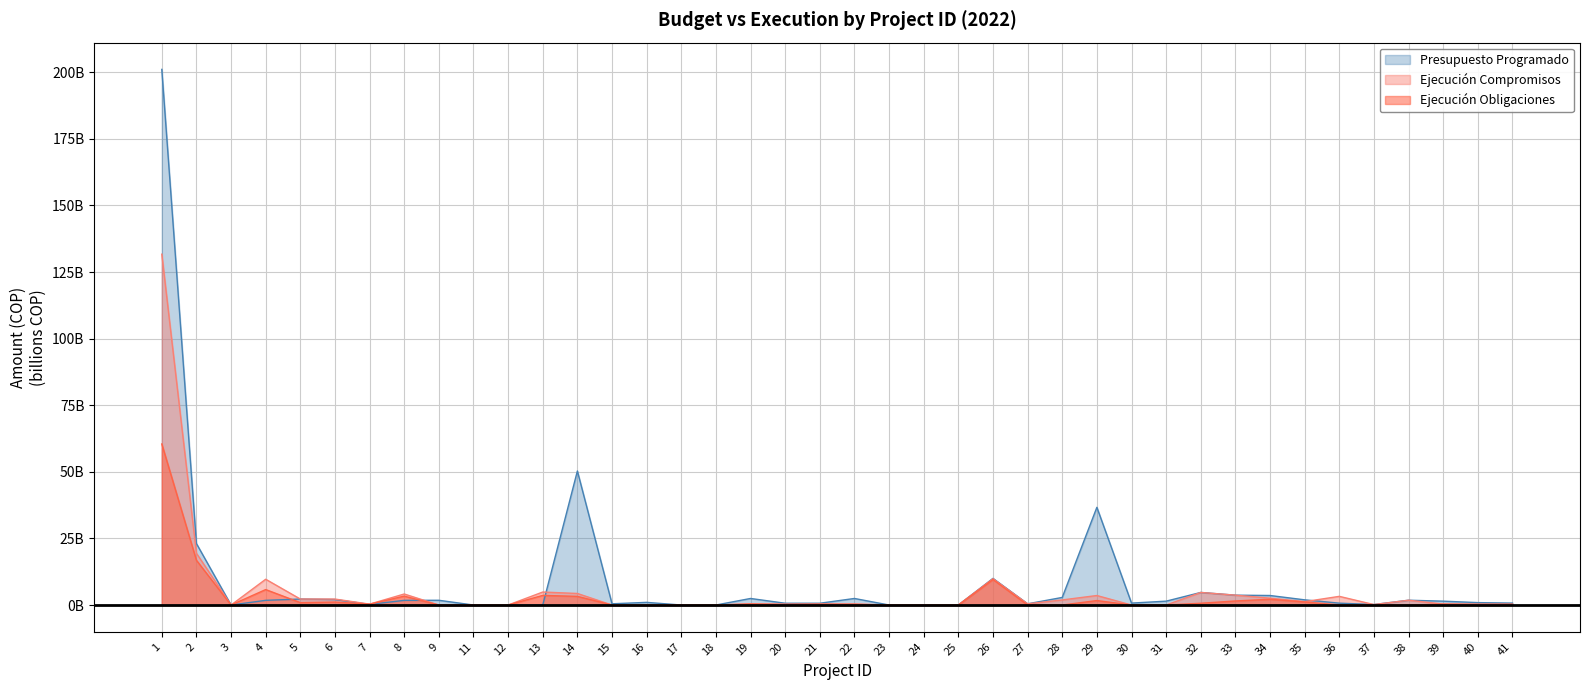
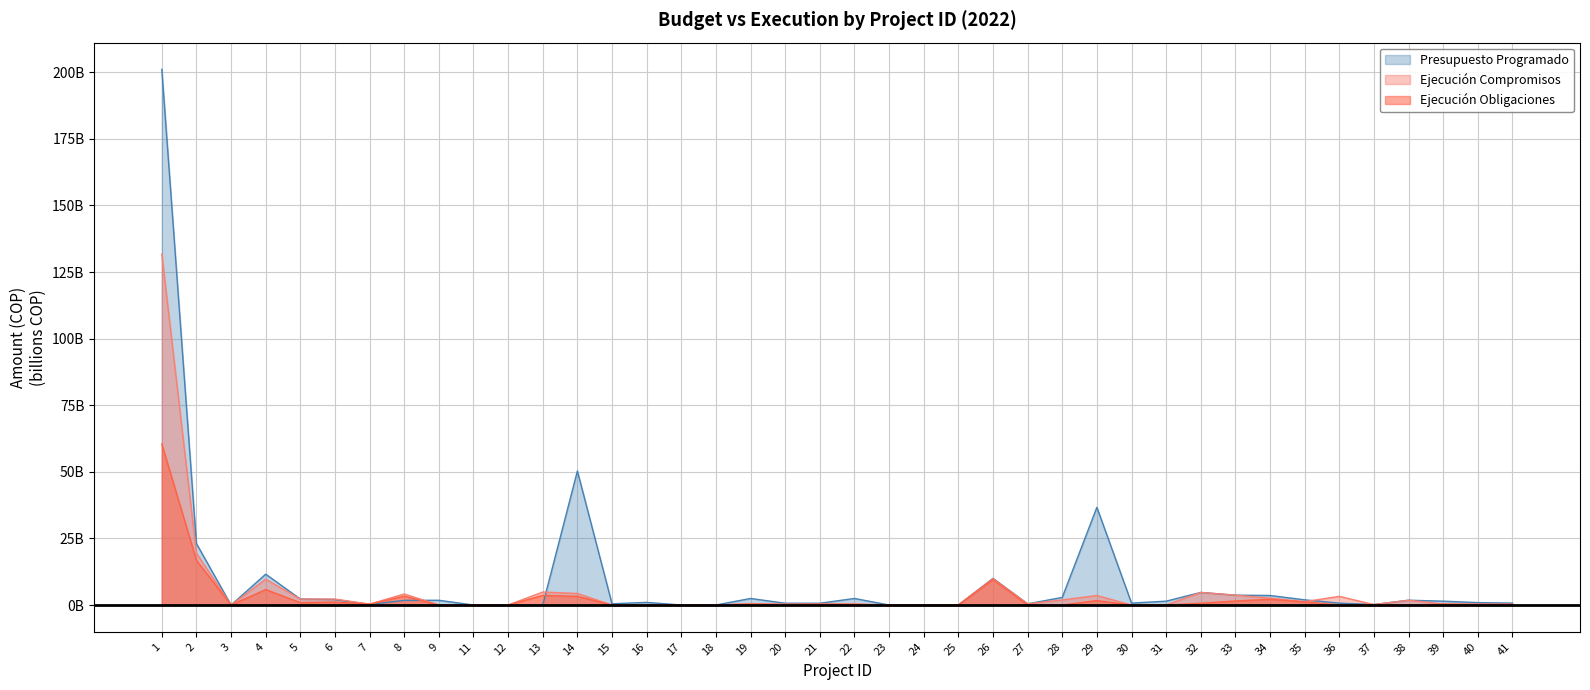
  {
    "Presupuesto Programado": {
      "1": 201000000000,
      "2": 23000000000,
-     "4": 2000000000,
+     "4": 12000000000,
      "8": 2000000000,
      "9": 2000000000,
      "13": 0,
      "14": 50000000000,
      "16": 1000000000,
      "19": 2000000000,
      "22": 2000000000,
      "29": 37000000000,
      "31": 1000000000,
      "34": 4000000000,
      "39": 1000000000
    }
  }
